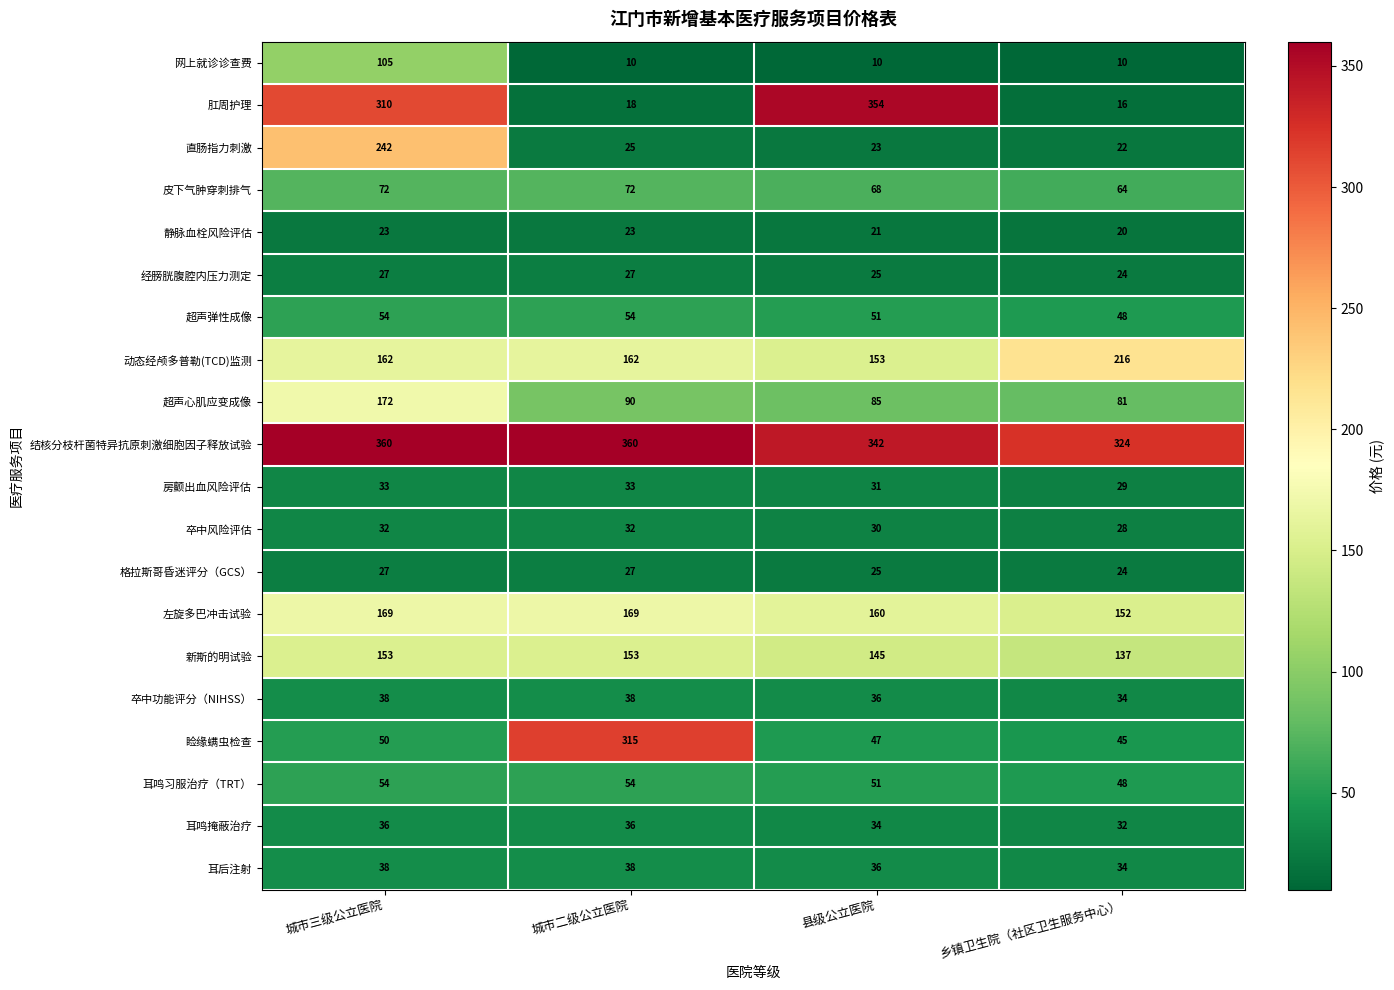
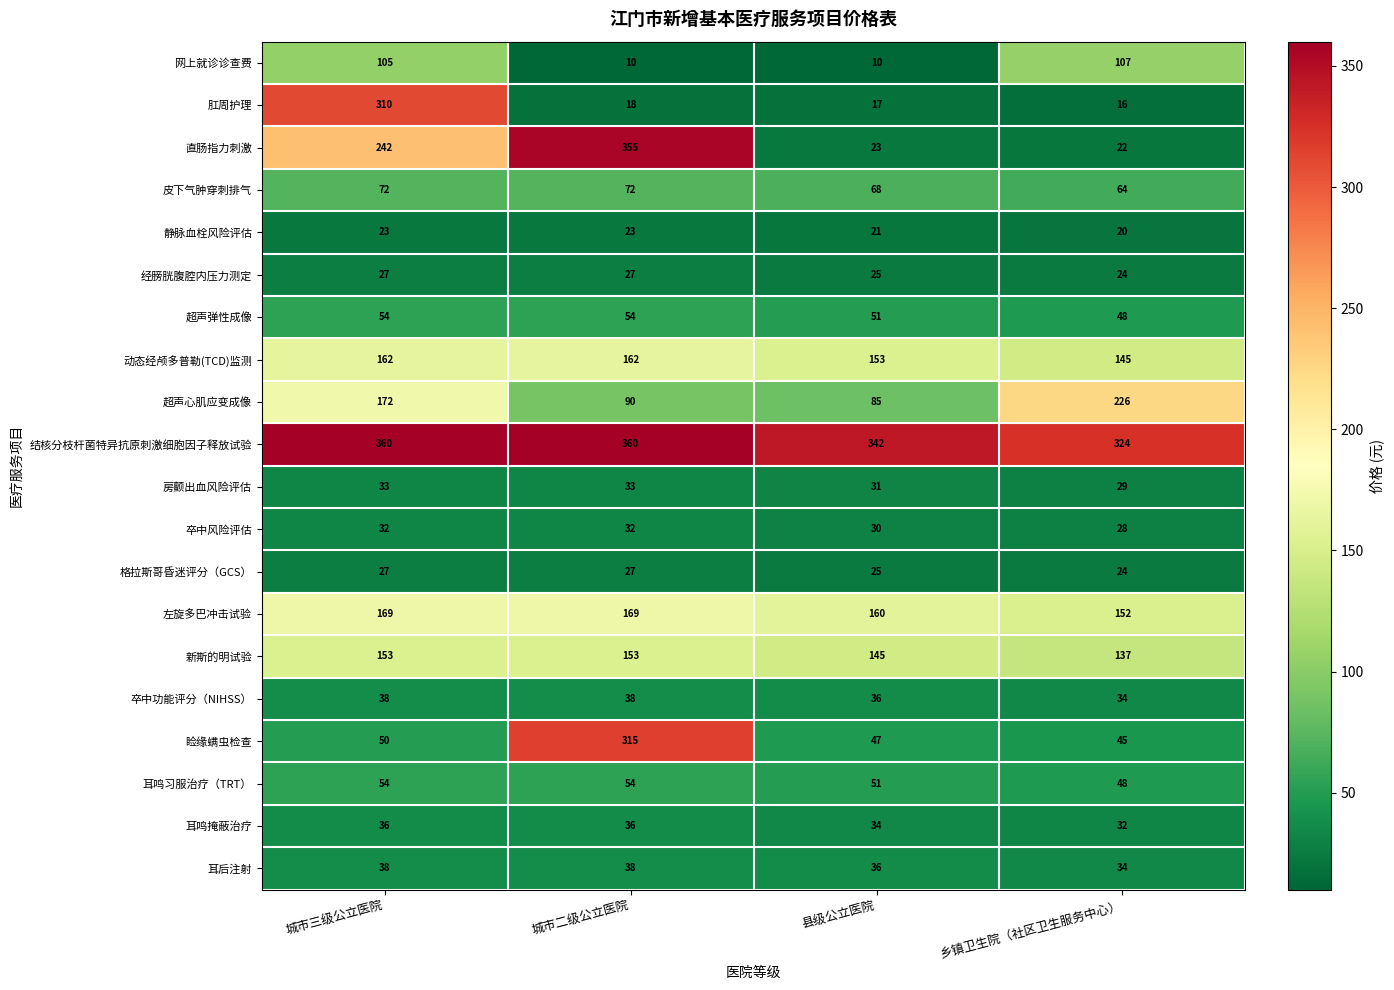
  {
    "网上就诊诊查费": {
      "城市三级公立医院": 105,
      "城市二级公立医院": 10,
      "县级公立医院": 10,
-     "乡镇卫生院（社区卫生服务中心）": 10
+     "乡镇卫生院（社区卫生服务中心）": 107
    },
    "肛周护理": {
      "城市三级公立医院": 310,
      "城市二级公立医院": 18,
-     "县级公立医院": 354,
+     "县级公立医院": 17,
      "乡镇卫生院（社区卫生服务中心）": 16
    },
    "直肠指力刺激": {
      "城市三级公立医院": 242,
-     "城市二级公立医院": 25,
+     "城市二级公立医院": 355,
      "县级公立医院": 23,
      "乡镇卫生院（社区卫生服务中心）": 22
    },
    "皮下气肿穿刺排气": {
      "城市三级公立医院": 72,
      "城市二级公立医院": 72,
      "县级公立医院": 68,
      "乡镇卫生院（社区卫生服务中心）": 64
    },
    "静脉血栓风险评估": {
      "城市三级公立医院": 23,
      "城市二级公立医院": 23,
      "县级公立医院": 21,
      "乡镇卫生院（社区卫生服务中心）": 20
    },
    "经膀胱腹腔内压力测定": {
      "城市三级公立医院": 27,
      "城市二级公立医院": 27,
      "县级公立医院": 25,
      "乡镇卫生院（社区卫生服务中心）": 24
    },
    "超声弹性成像": {
      "城市三级公立医院": 54,
      "城市二级公立医院": 54,
      "县级公立医院": 51,
      "乡镇卫生院（社区卫生服务中心）": 48
    },
    "动态经颅多普勒(TCD)监测": {
      "城市三级公立医院": 162,
      "城市二级公立医院": 162,
      "县级公立医院": 153,
-     "乡镇卫生院（社区卫生服务中心）": 216
+     "乡镇卫生院（社区卫生服务中心）": 145
    },
    "超声心肌应变成像": {
      "城市三级公立医院": 172,
      "城市二级公立医院": 90,
      "县级公立医院": 85,
-     "乡镇卫生院（社区卫生服务中心）": 81
+     "乡镇卫生院（社区卫生服务中心）": 226
    },
    "结核分枝杆菌特异抗原刺激细胞因子释放试验": {
      "城市三级公立医院": 360,
      "城市二级公立医院": 360,
      "县级公立医院": 342,
      "乡镇卫生院（社区卫生服务中心）": 324
    },
    "房颤出血风险评估": {
      "城市三级公立医院": 33,
      "城市二级公立医院": 33,
      "县级公立医院": 31,
      "乡镇卫生院（社区卫生服务中心）": 29
    },
    "卒中风险评估": {
      "城市三级公立医院": 32,
      "城市二级公立医院": 32,
      "县级公立医院": 30,
      "乡镇卫生院（社区卫生服务中心）": 28
    },
    "格拉斯哥昏迷评分（GCS）": {
      "城市三级公立医院": 27,
      "城市二级公立医院": 27,
      "县级公立医院": 25,
      "乡镇卫生院（社区卫生服务中心）": 24
    },
    "左旋多巴冲击试验": {
      "城市三级公立医院": 169,
      "城市二级公立医院": 169,
      "县级公立医院": 160,
      "乡镇卫生院（社区卫生服务中心）": 152
    },
    "新斯的明试验": {
      "城市三级公立医院": 153,
      "城市二级公立医院": 153,
      "县级公立医院": 145,
      "乡镇卫生院（社区卫生服务中心）": 137
    },
    "卒中功能评分（NIHSS）": {
      "城市三级公立医院": 38,
      "城市二级公立医院": 38,
      "县级公立医院": 36,
      "乡镇卫生院（社区卫生服务中心）": 34
    },
    "睑缘螨虫检查": {
      "城市三级公立医院": 50,
      "城市二级公立医院": 315,
      "县级公立医院": 47,
      "乡镇卫生院（社区卫生服务中心）": 45
    },
    "耳鸣习服治疗（TRT）": {
      "城市三级公立医院": 54,
      "城市二级公立医院": 54,
      "县级公立医院": 51,
      "乡镇卫生院（社区卫生服务中心）": 48
    },
    "耳鸣掩蔽治疗": {
      "城市三级公立医院": 36,
      "城市二级公立医院": 36,
      "县级公立医院": 34,
      "乡镇卫生院（社区卫生服务中心）": 32
    },
    "耳后注射": {
      "城市三级公立医院": 38,
      "城市二级公立医院": 38,
      "县级公立医院": 36,
      "乡镇卫生院（社区卫生服务中心）": 34
    }
  }
